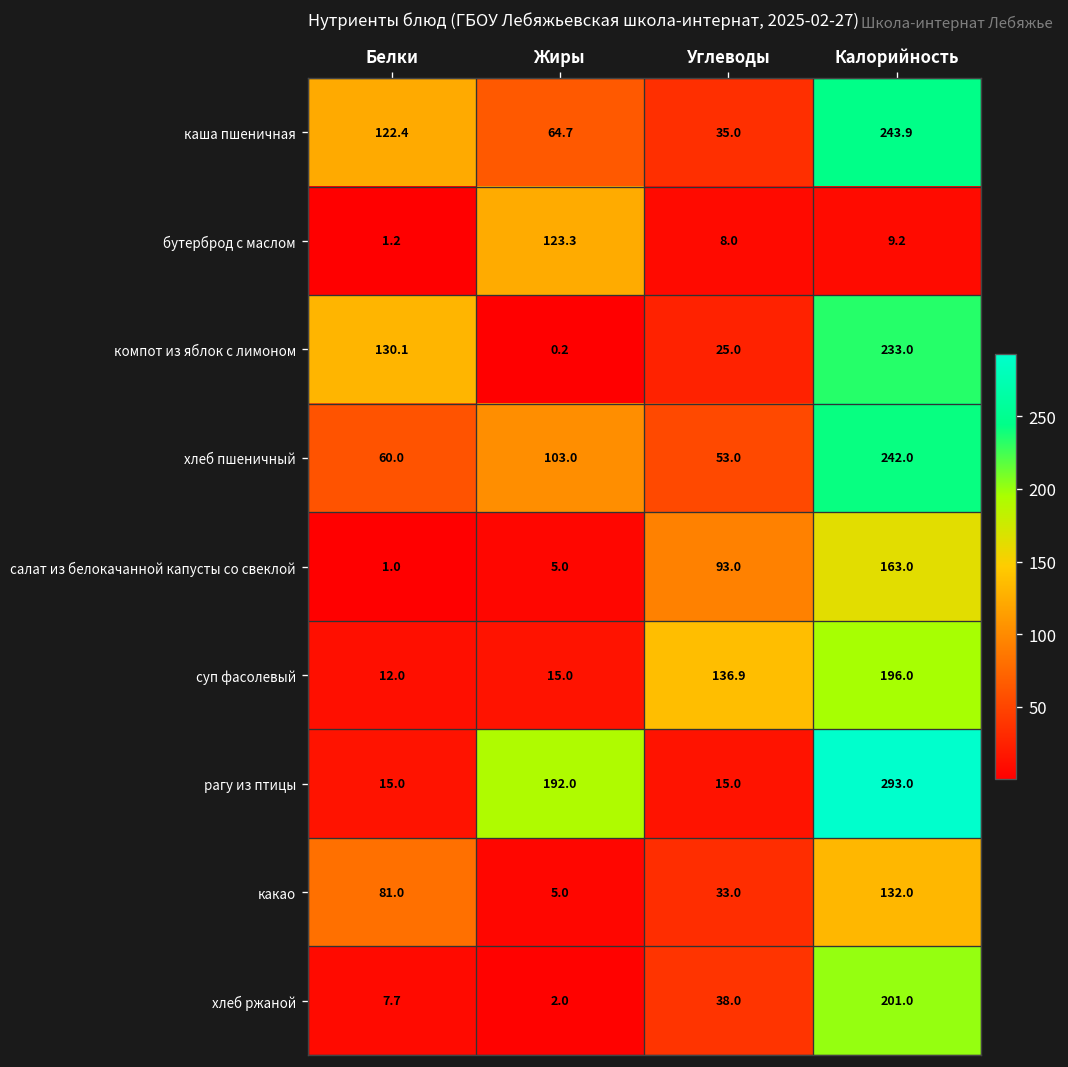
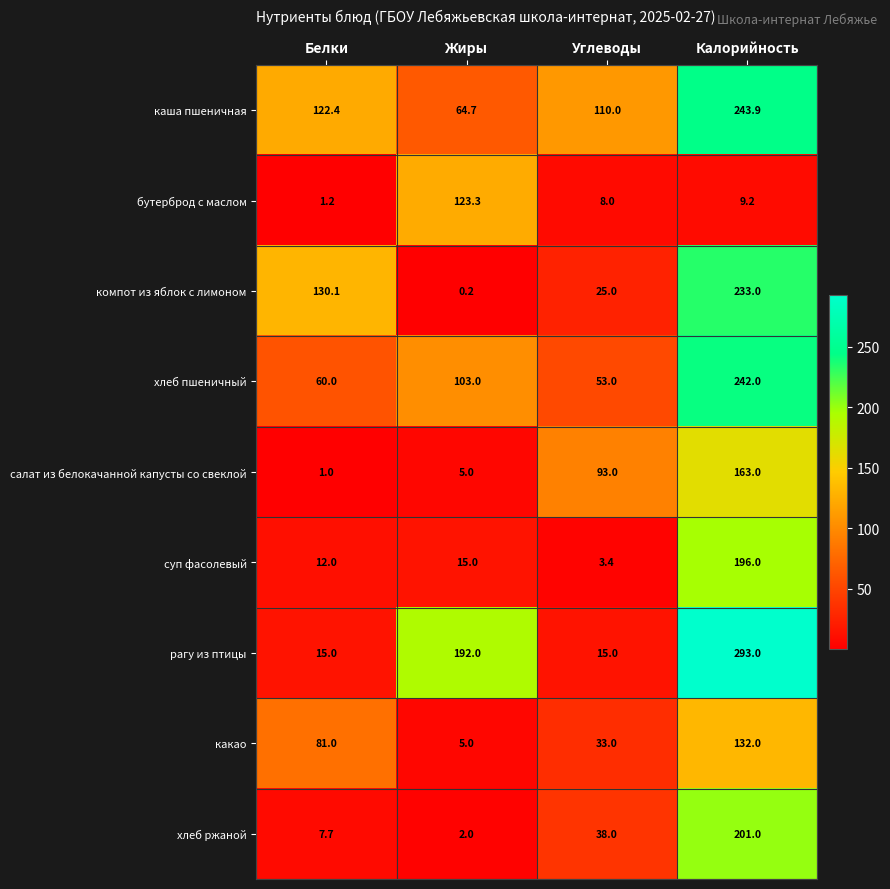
  {
    "каша пшеничная": {
      "Белки": 122.4,
      "Жиры": 64.7,
-     "Углеводы": 35.0,
+     "Углеводы": 110.0,
      "Калорийность": 243.9
    },
    "бутерброд с маслом": {
      "Белки": 1.2,
      "Жиры": 123.3,
      "Углеводы": 8.0,
      "Калорийность": 9.2
    },
    "компот из яблок с лимоном": {
      "Белки": 130.1,
      "Жиры": 0.2,
      "Углеводы": 25.0,
      "Калорийность": 233.0
    },
    "хлеб пшеничный": {
      "Белки": 60.0,
      "Жиры": 103.0,
      "Углеводы": 53.0,
      "Калорийность": 242.0
    },
    "салат из белокачанной капусты со свеклой": {
      "Белки": 1.0,
      "Жиры": 5.0,
      "Углеводы": 93.0,
      "Калорийность": 163.0
    },
    "суп фасолевый": {
      "Белки": 12.0,
      "Жиры": 15.0,
-     "Углеводы": 136.9,
+     "Углеводы": 3.4,
      "Калорийность": 196.0
    },
    "рагу из птицы": {
      "Белки": 15.0,
      "Жиры": 192.0,
      "Углеводы": 15.0,
      "Калорийность": 293.0
    },
    "какао": {
      "Белки": 81.0,
      "Жиры": 5.0,
      "Углеводы": 33.0,
      "Калорийность": 132.0
    },
    "хлеб ржаной": {
      "Белки": 7.7,
      "Жиры": 2.0,
      "Углеводы": 38.0,
      "Калорийность": 201.0
    }
  }
